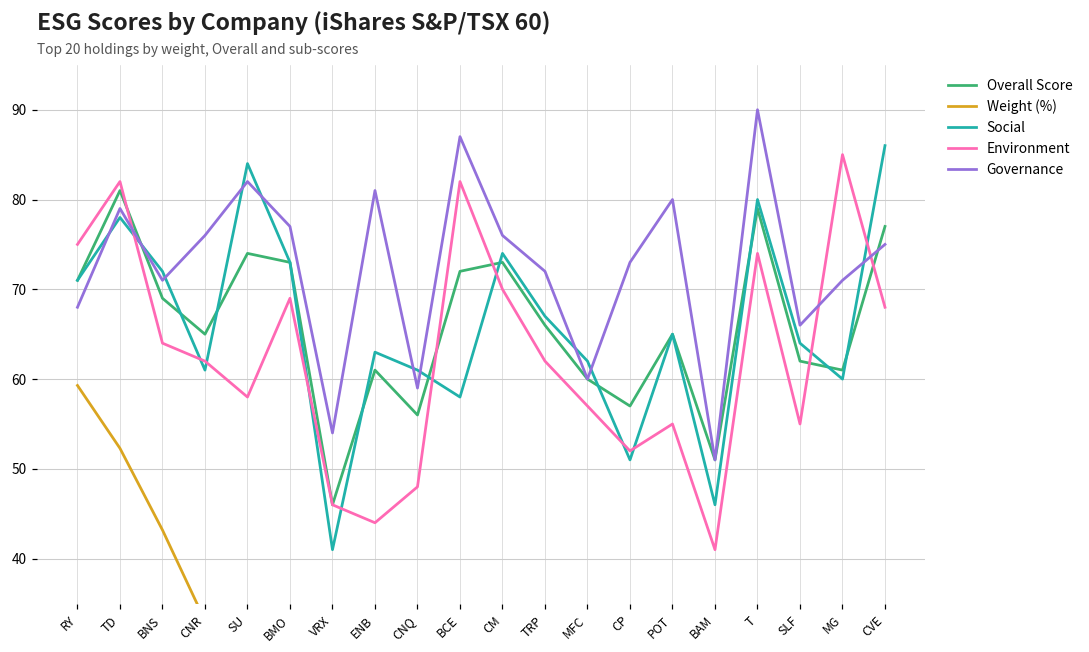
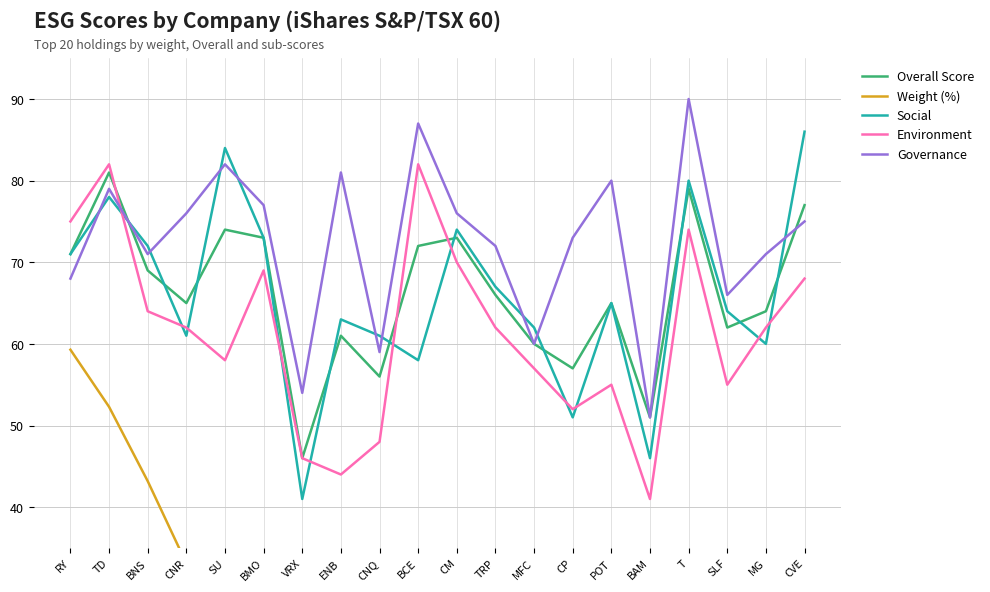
  {
    "Overall Score": {
      "TD": 81,
      "BNS": 69,
      "CNR": 65,
      "SU": 74,
      "ENB": 61,
      "CNQ": 56,
      "BCE": 72,
      "CM": 73,
      "TRP": 66,
      "CP": 57,
      "T": 79,
      "SLF": 62,
-     "MG": 61,
+     "MG": 64,
      "CVE": 77
    },
    "Weight (%)": {
      "RY": 59,
      "TD": 52,
      "BNS": 43
    },
    "Social": {
      "TD": 78,
      "BNS": 72,
      "CNR": 61,
      "SU": 84,
      "VRX": 41,
      "ENB": 63,
      "CNQ": 61,
      "BCE": 58,
      "CM": 74,
      "TRP": 67,
      "MFC": 62,
      "CP": 51,
      "BAM": 46,
      "T": 80,
      "SLF": 64,
      "MG": 60,
      "CVE": 86
    },
    "Environment": {
      "RY": 75,
      "TD": 82,
      "BNS": 64,
      "CNR": 62,
      "SU": 58,
      "BMO": 69,
      "ENB": 44,
      "CNQ": 48,
      "BCE": 82,
      "CM": 70,
      "TRP": 62,
      "MFC": 57,
      "CP": 52,
      "POT": 55,
      "BAM": 41,
      "T": 74,
      "SLF": 55,
-     "MG": 85,
+     "MG": 62,
      "CVE": 68
    },
    "Governance": {
      "RY": 68,
      "TD": 79,
      "BNS": 71,
      "CNR": 76,
      "SU": 82,
      "BMO": 77,
      "VRX": 54,
      "ENB": 81,
      "CNQ": 59,
      "BCE": 87,
      "CM": 76,
      "TRP": 72,
      "CP": 73,
      "POT": 80,
      "T": 90,
      "SLF": 66,
      "MG": 71,
      "CVE": 75
    }
  }
